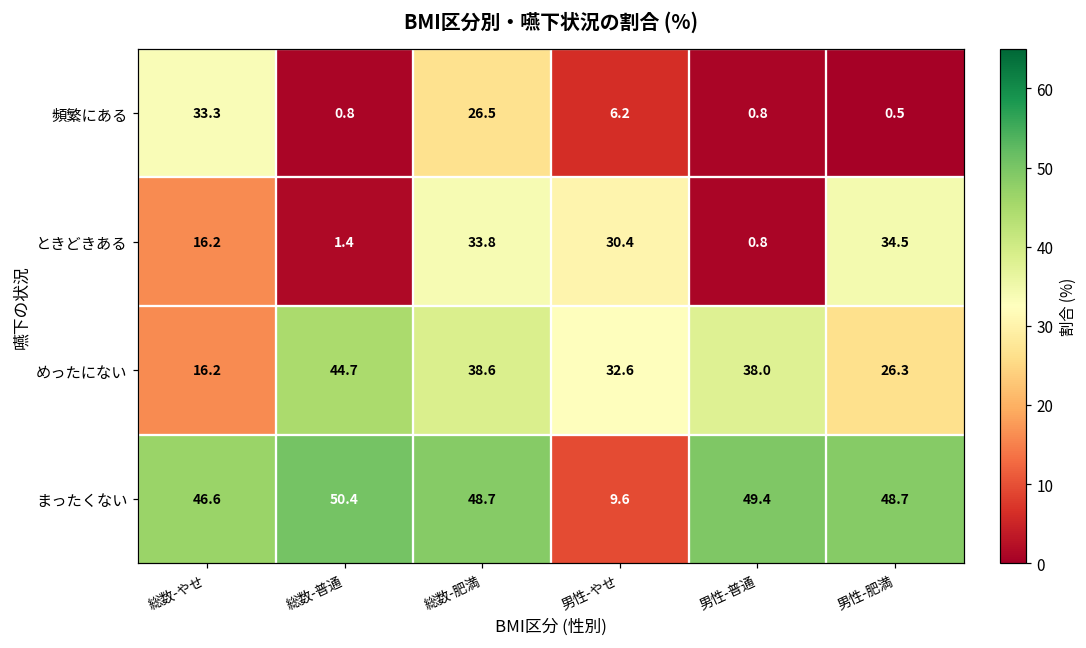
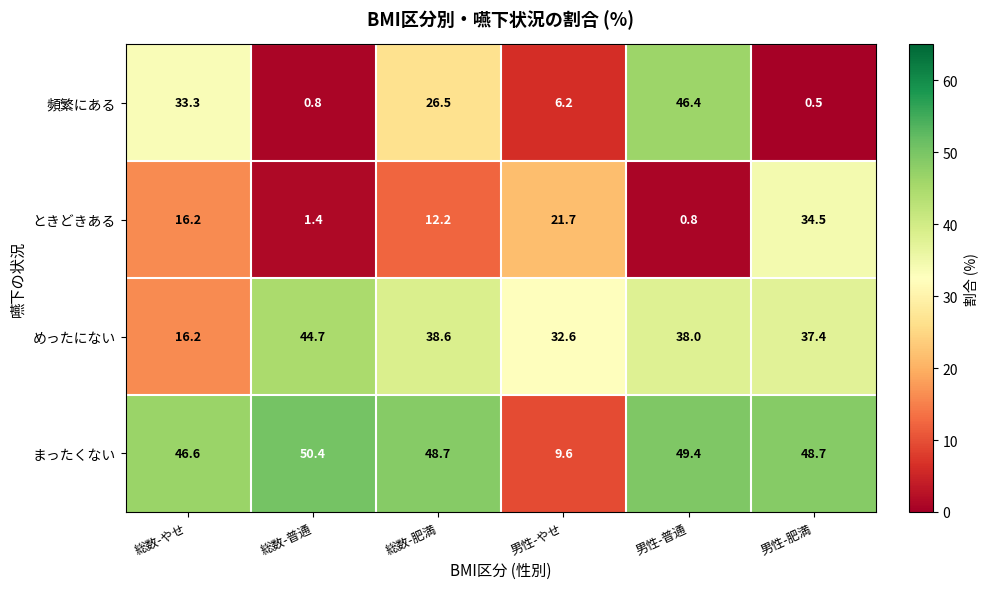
  {
    "頻繁にある": {
      "総数-やせ": 33.3,
      "総数-普通": 0.8,
      "総数-肥満": 26.5,
      "男性-やせ": 6.2,
-     "男性-普通": 0.8,
+     "男性-普通": 46.4,
      "男性-肥満": 0.5
    },
    "ときどきある": {
      "総数-やせ": 16.2,
      "総数-普通": 1.4,
-     "総数-肥満": 33.8,
-     "男性-やせ": 30.4,
+     "総数-肥満": 12.2,
+     "男性-やせ": 21.7,
      "男性-普通": 0.8,
      "男性-肥満": 34.5
    },
    "めったにない": {
      "総数-やせ": 16.2,
      "総数-普通": 44.7,
      "総数-肥満": 38.6,
      "男性-やせ": 32.6,
      "男性-普通": 38.0,
-     "男性-肥満": 26.3
+     "男性-肥満": 37.4
    },
    "まったくない": {
      "総数-やせ": 46.6,
      "総数-普通": 50.4,
      "総数-肥満": 48.7,
      "男性-やせ": 9.6,
      "男性-普通": 49.4,
      "男性-肥満": 48.7
    }
  }
